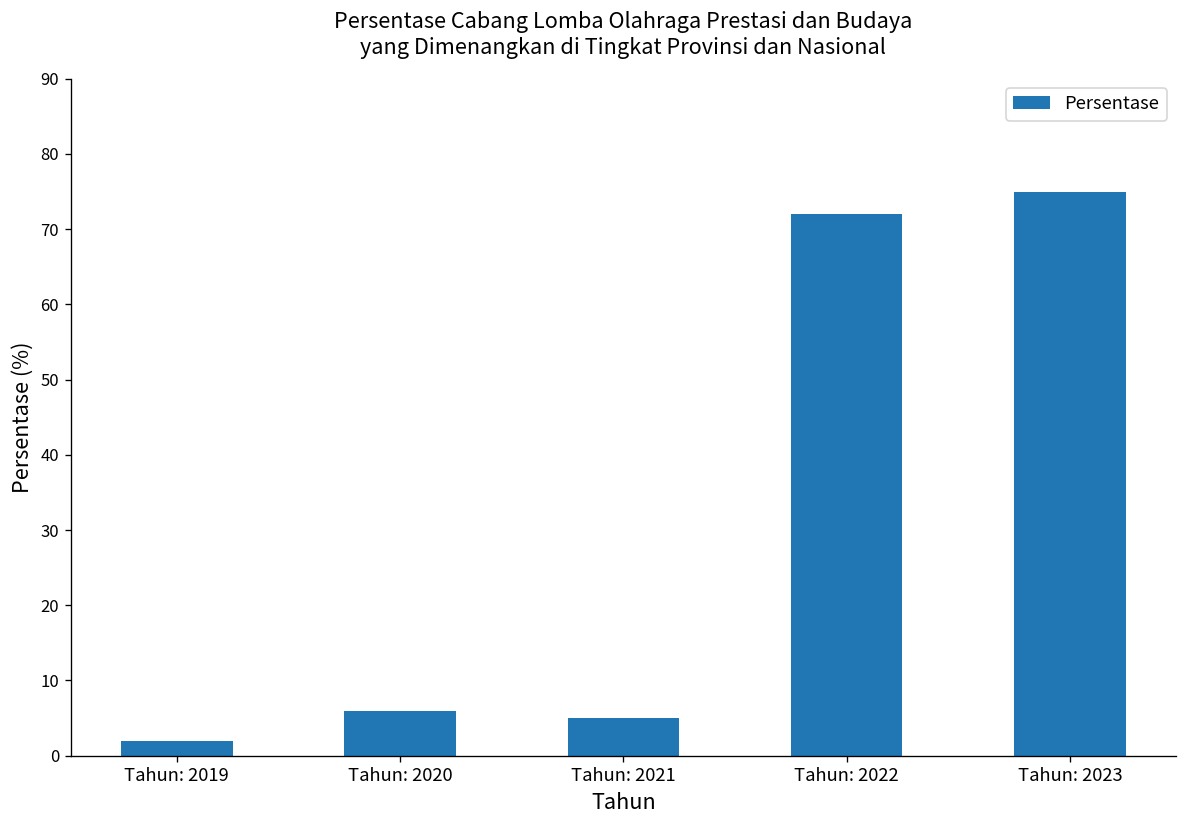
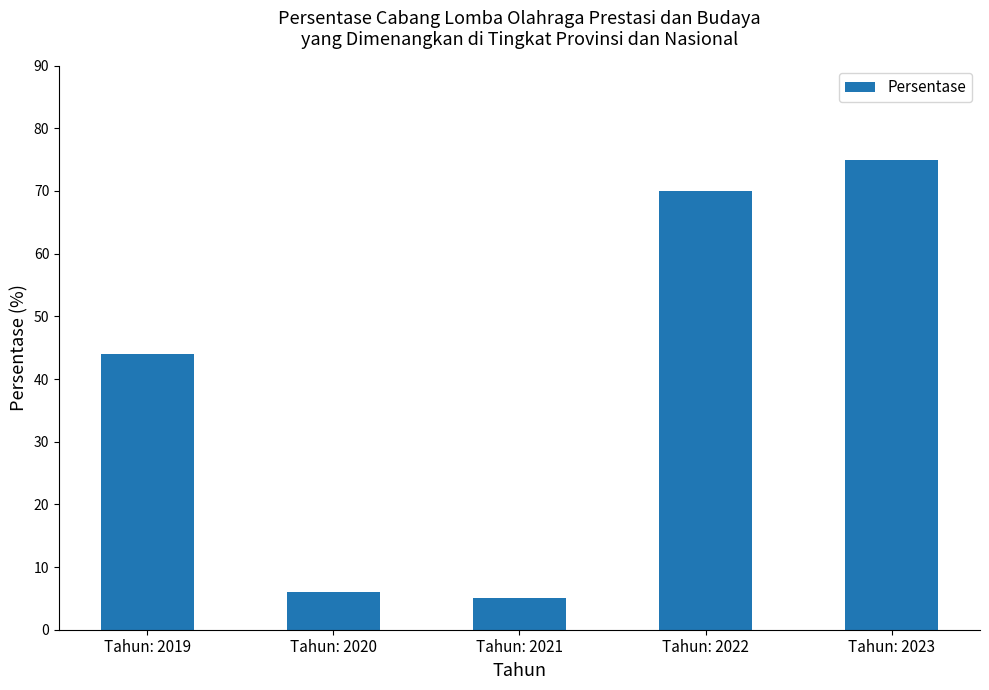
  {
-   "Tahun: 2019": 2,
+   "Tahun: 2019": 44,
    "Tahun: 2020": 6,
    "Tahun: 2021": 5,
-   "Tahun: 2022": 72,
+   "Tahun: 2022": 70,
    "Tahun: 2023": 75
  }
